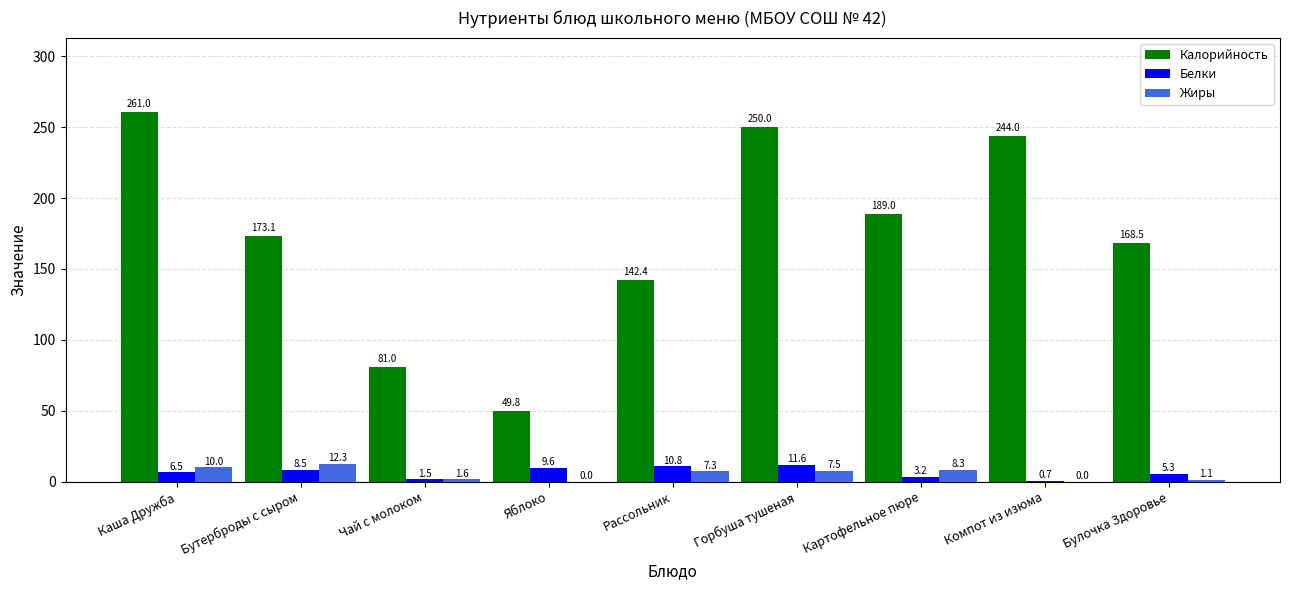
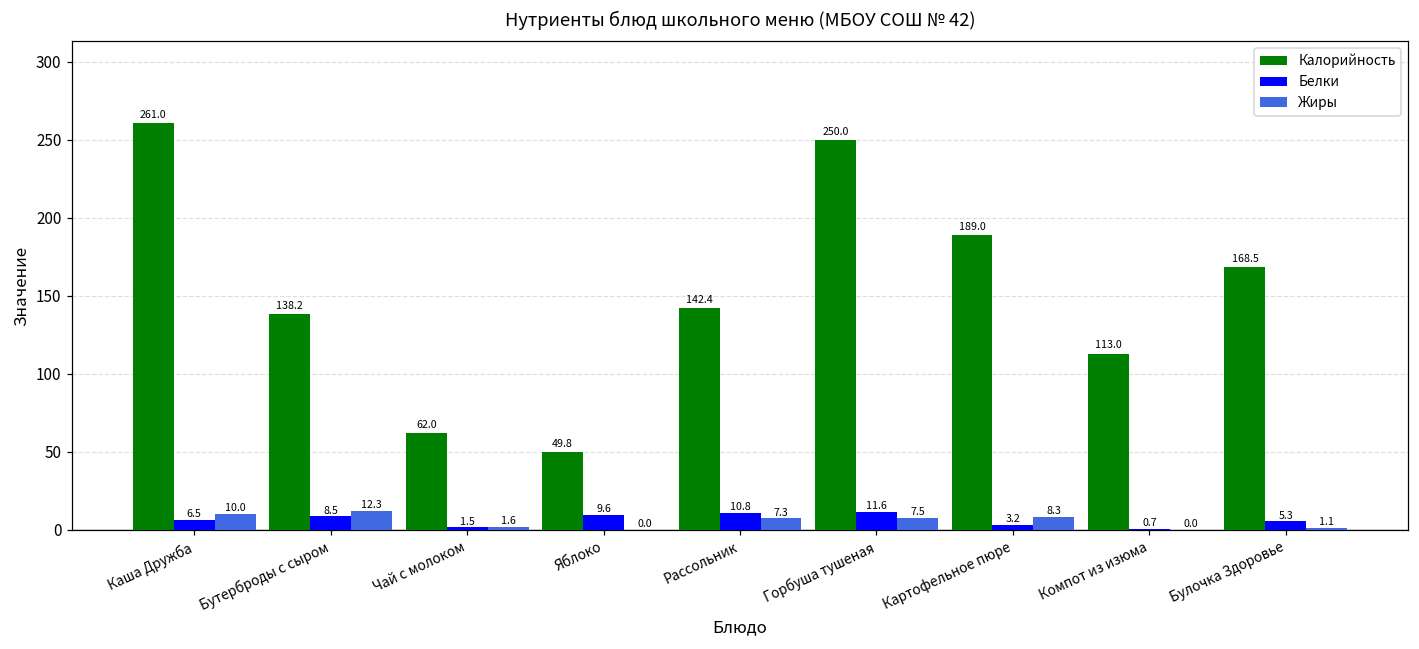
  {
    "Калорийность": {
      "Каша Дружба": 261.0,
-     "Бутерброды с сыром": 173.1,
-     "Чай с молоком": 81.0,
+     "Бутерброды с сыром": 138.2,
+     "Чай с молоком": 62.0,
      "Яблоко": 49.8,
      "Рассольник": 142.4,
      "Горбуша тушеная": 250.0,
      "Картофельное пюре": 189.0,
-     "Компот из изюма": 244.0,
+     "Компот из изюма": 113.0,
      "Булочка Здоровье": 168.5
    },
    "Белки": {
      "Каша Дружба": 6.5,
      "Бутерброды с сыром": 8.5,
      "Чай с молоком": 1.5,
      "Яблоко": 9.6,
      "Рассольник": 10.8,
      "Горбуша тушеная": 11.6,
      "Картофельное пюре": 3.2,
      "Компот из изюма": 0.7,
      "Булочка Здоровье": 5.3
    },
    "Жиры": {
      "Каша Дружба": 10.0,
      "Бутерброды с сыром": 12.3,
      "Чай с молоком": 1.6,
      "Яблоко": 0.0,
      "Рассольник": 7.3,
      "Горбуша тушеная": 7.5,
      "Картофельное пюре": 8.3,
      "Компот из изюма": 0.0,
      "Булочка Здоровье": 1.1
    }
  }
